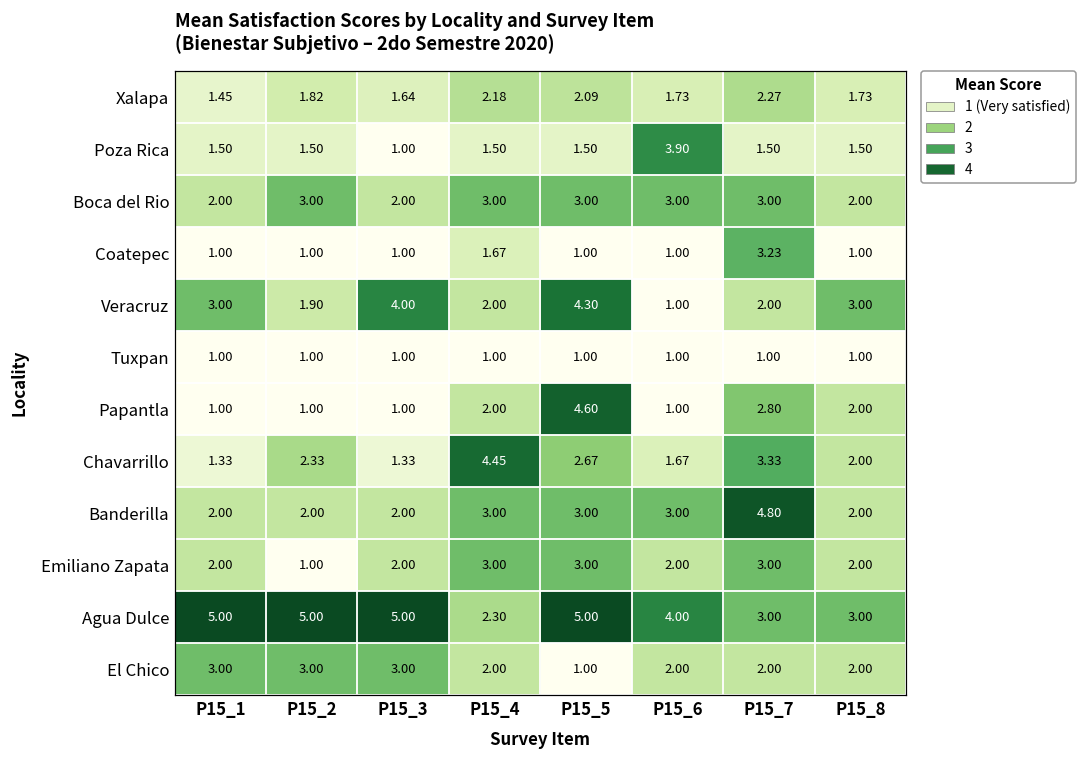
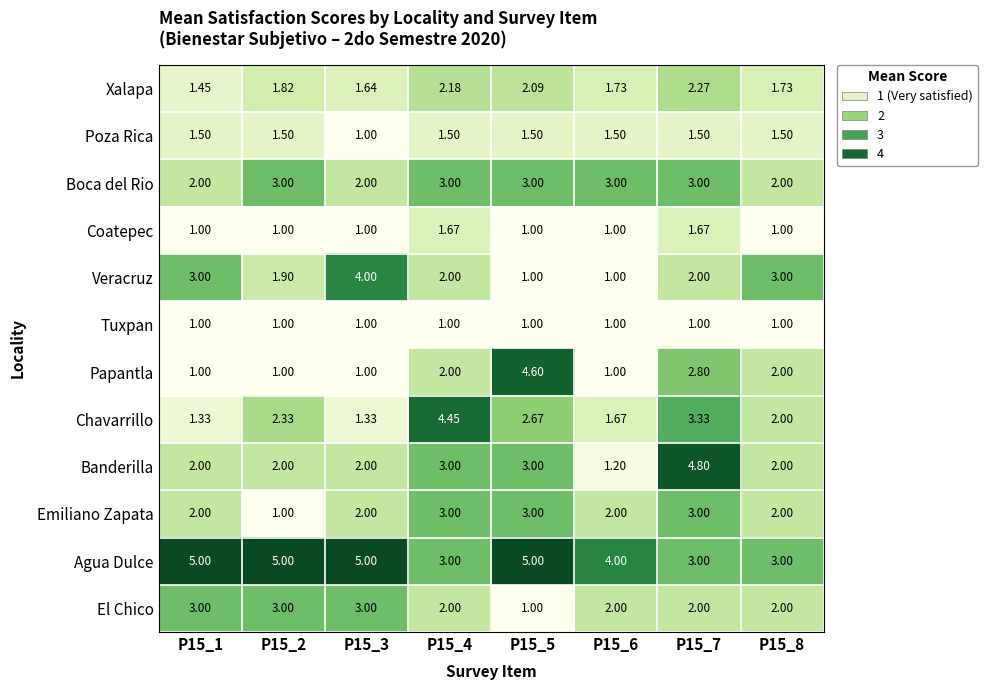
  {
    "Xalapa": {
      "P15_1": 1.45,
      "P15_2": 1.82,
      "P15_3": 1.64,
      "P15_4": 2.18,
      "P15_5": 2.09,
      "P15_6": 1.73,
      "P15_7": 2.27,
      "P15_8": 1.73
    },
    "Poza Rica": {
      "P15_1": 1.50,
      "P15_2": 1.50,
      "P15_3": 1.00,
      "P15_4": 1.50,
      "P15_5": 1.50,
-     "P15_6": 3.90,
+     "P15_6": 1.50,
      "P15_7": 1.50,
      "P15_8": 1.50
    },
    "Boca del Rio": {
      "P15_1": 2.00,
      "P15_2": 3.00,
      "P15_3": 2.00,
      "P15_4": 3.00,
      "P15_5": 3.00,
      "P15_6": 3.00,
      "P15_7": 3.00,
      "P15_8": 2.00
    },
    "Coatepec": {
      "P15_1": 1.00,
      "P15_2": 1.00,
      "P15_3": 1.00,
      "P15_4": 1.67,
      "P15_5": 1.00,
      "P15_6": 1.00,
-     "P15_7": 3.23,
+     "P15_7": 1.67,
      "P15_8": 1.00
    },
    "Veracruz": {
      "P15_1": 3.00,
      "P15_2": 1.90,
      "P15_3": 4.00,
      "P15_4": 2.00,
-     "P15_5": 4.30,
+     "P15_5": 1.00,
      "P15_6": 1.00,
      "P15_7": 2.00,
      "P15_8": 3.00
    },
    "Tuxpan": {
      "P15_1": 1.00,
      "P15_2": 1.00,
      "P15_3": 1.00,
      "P15_4": 1.00,
      "P15_5": 1.00,
      "P15_6": 1.00,
      "P15_7": 1.00,
      "P15_8": 1.00
    },
    "Papantla": {
      "P15_1": 1.00,
      "P15_2": 1.00,
      "P15_3": 1.00,
      "P15_4": 2.00,
      "P15_5": 4.60,
      "P15_6": 1.00,
      "P15_7": 2.80,
      "P15_8": 2.00
    },
    "Chavarrillo": {
      "P15_1": 1.33,
      "P15_2": 2.33,
      "P15_3": 1.33,
      "P15_4": 4.45,
      "P15_5": 2.67,
      "P15_6": 1.67,
      "P15_7": 3.33,
      "P15_8": 2.00
    },
    "Banderilla": {
      "P15_1": 2.00,
      "P15_2": 2.00,
      "P15_3": 2.00,
      "P15_4": 3.00,
      "P15_5": 3.00,
-     "P15_6": 3.00,
+     "P15_6": 1.20,
      "P15_7": 4.80,
      "P15_8": 2.00
    },
    "Emiliano Zapata": {
      "P15_1": 2.00,
      "P15_2": 1.00,
      "P15_3": 2.00,
      "P15_4": 3.00,
      "P15_5": 3.00,
      "P15_6": 2.00,
      "P15_7": 3.00,
      "P15_8": 2.00
    },
    "Agua Dulce": {
      "P15_1": 5.00,
      "P15_2": 5.00,
      "P15_3": 5.00,
-     "P15_4": 2.30,
+     "P15_4": 3.00,
      "P15_5": 5.00,
      "P15_6": 4.00,
      "P15_7": 3.00,
      "P15_8": 3.00
    },
    "El Chico": {
      "P15_1": 3.00,
      "P15_2": 3.00,
      "P15_3": 3.00,
      "P15_4": 2.00,
      "P15_5": 1.00,
      "P15_6": 2.00,
      "P15_7": 2.00,
      "P15_8": 2.00
    }
  }
